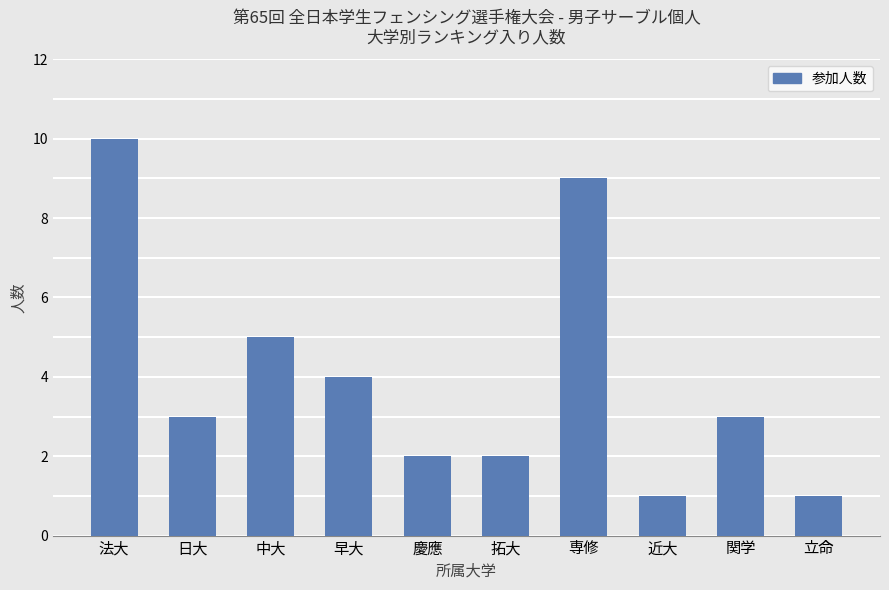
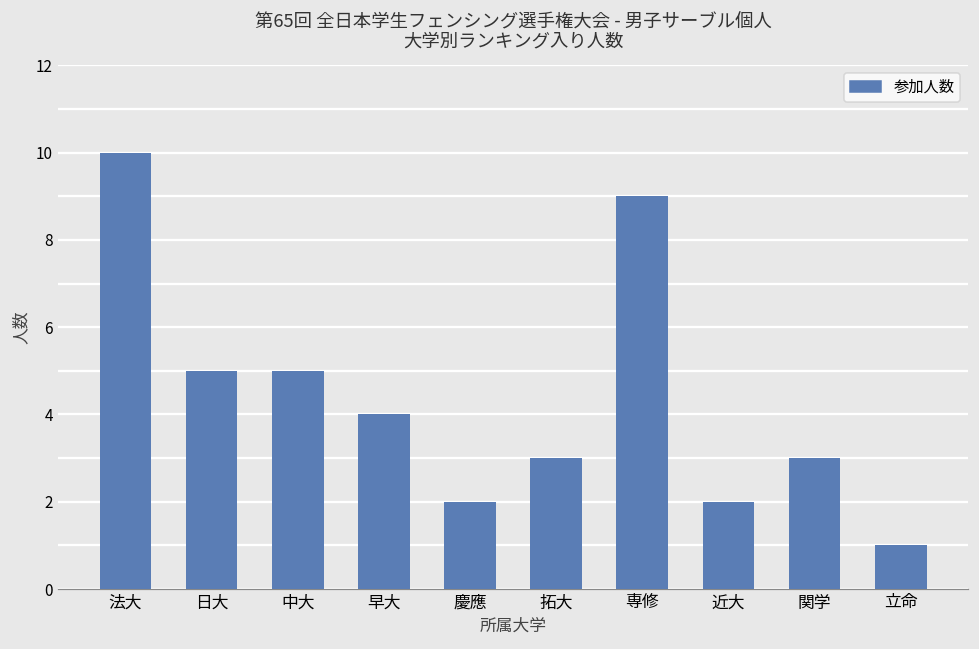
  {
    "法大": 10,
-   "日大": 3,
+   "日大": 5,
    "中大": 5,
    "早大": 4,
    "慶應": 2,
-   "拓大": 2,
+   "拓大": 3,
    "専修": 9,
-   "近大": 1,
+   "近大": 2,
    "関学": 3,
    "立命": 1
  }
